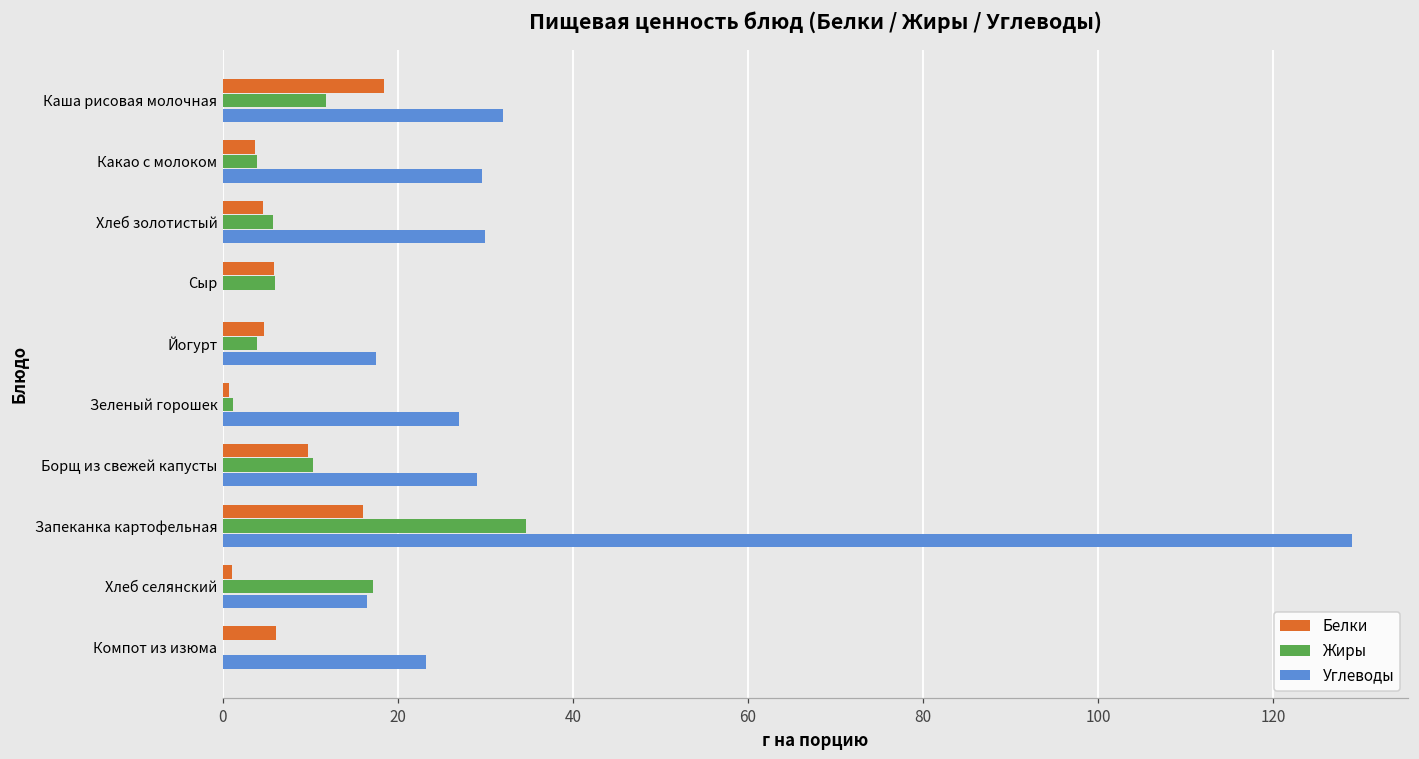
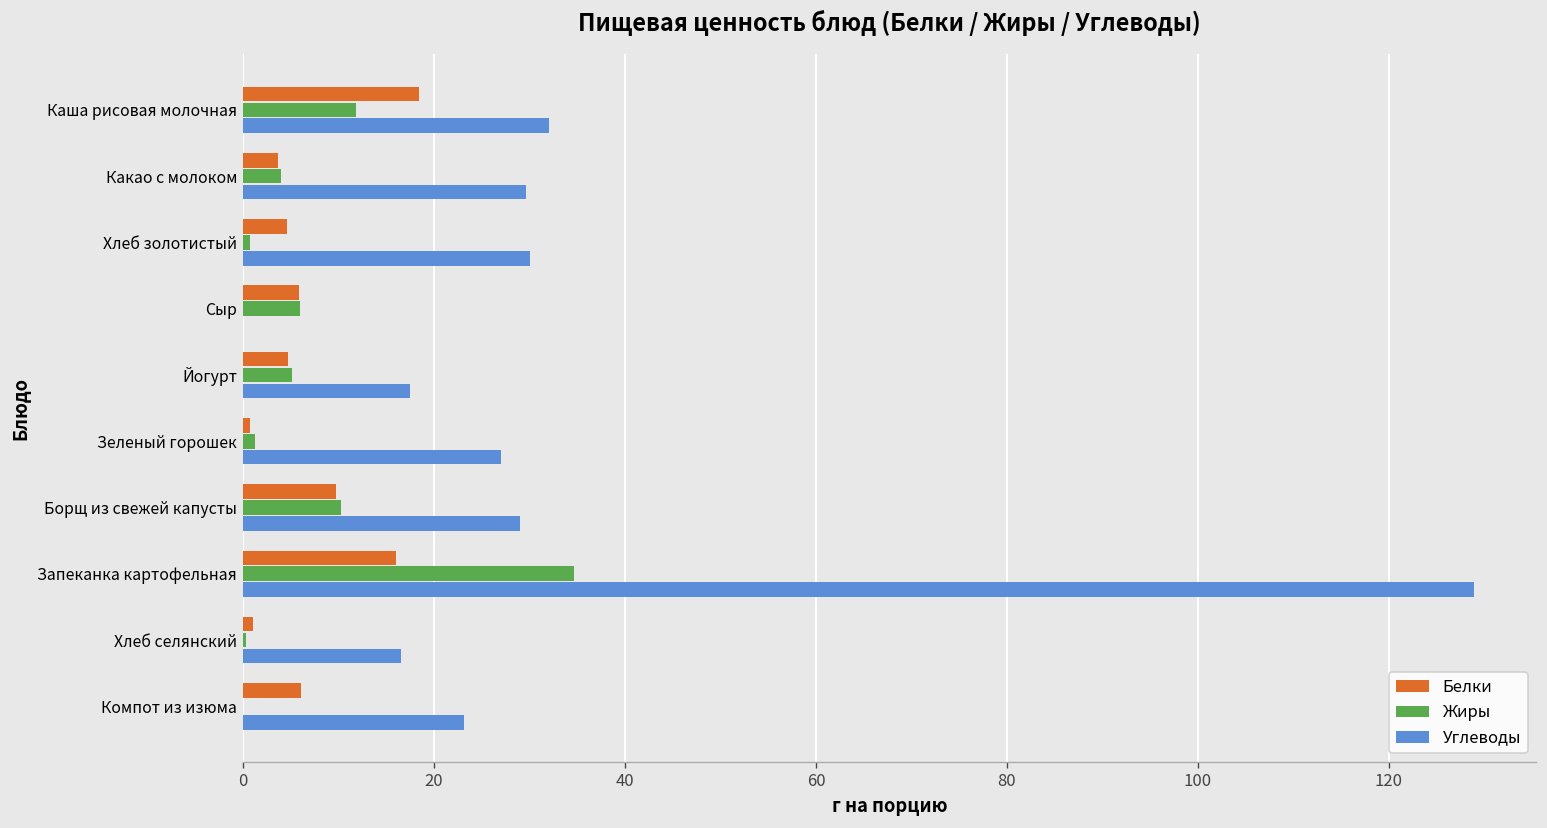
  {
    "Белки": {
      "Каша рисовая молочная": 18,
      "Какао с молоком": 4,
      "Хлеб золотистый": 5,
      "Сыр": 6,
      "Йогурт": 5,
      "Зеленый горошек": 1,
      "Борщ из свежей капусты": 10,
      "Запеканка картофельная": 16,
      "Хлеб селянский": 1,
      "Компот из изюма": 6
    },
    "Жиры": {
      "Каша рисовая молочная": 12,
      "Какао с молоком": 4,
-     "Хлеб золотистый": 6,
+     "Хлеб золотистый": 1,
      "Сыр": 6,
-     "Йогурт": 4,
+     "Йогурт": 5,
      "Зеленый горошек": 1,
      "Борщ из свежей капусты": 10,
      "Запеканка картофельная": 35,
-     "Хлеб селянский": 17,
+     "Хлеб селянский": 0,
      "Компот из изюма": 0
    },
    "Углеводы": {
      "Каша рисовая молочная": 32,
      "Какао с молоком": 30,
      "Хлеб золотистый": 30,
      "Сыр": 0,
      "Йогурт": 18,
      "Зеленый горошек": 27,
      "Борщ из свежей капусты": 29,
      "Запеканка картофельная": 129,
      "Хлеб селянский": 17,
      "Компот из изюма": 23
    }
  }
